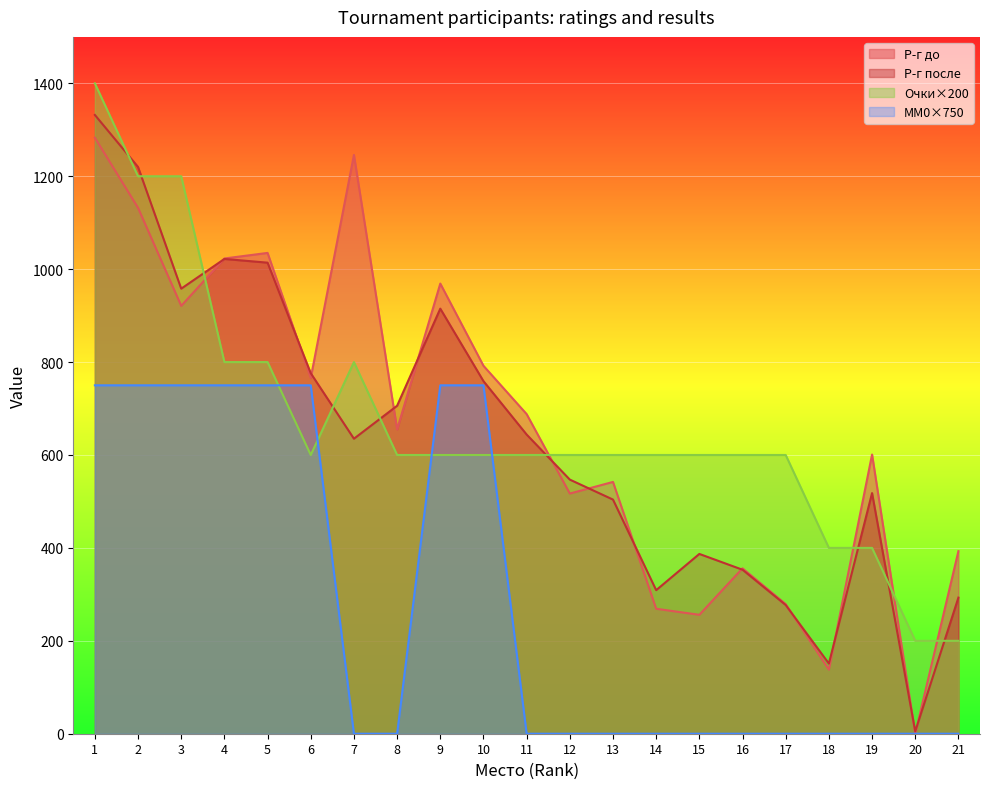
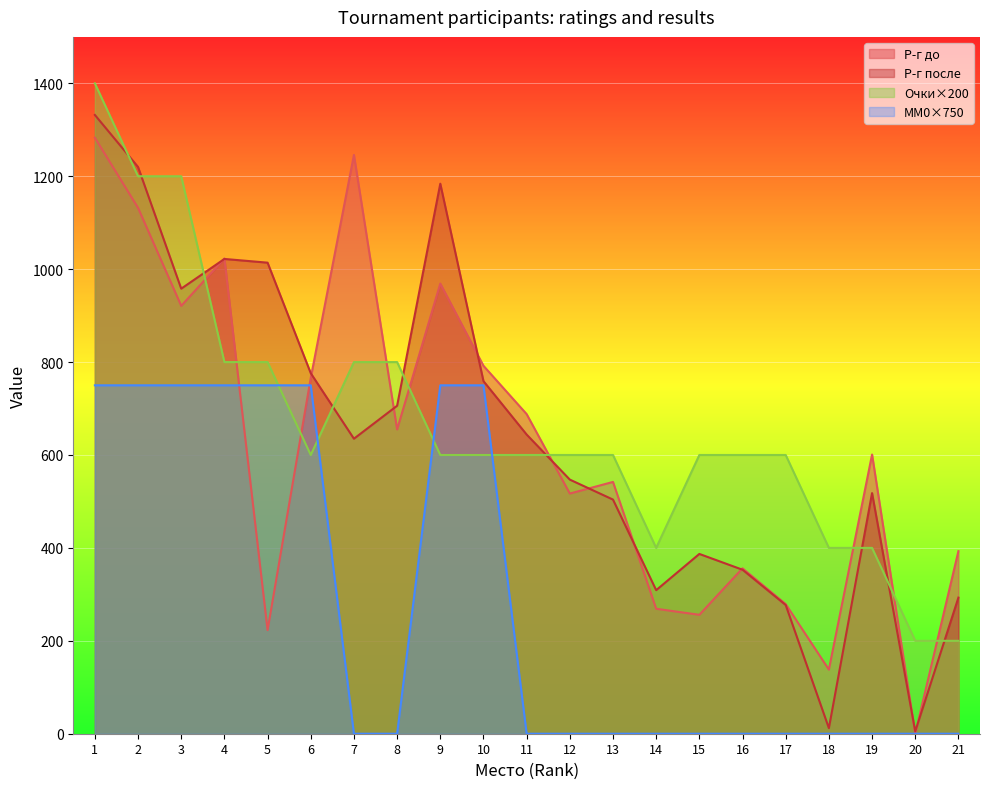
  {
    "Р-г до": {
      "1": 1280,
      "2": 1130,
      "3": 920,
-     "5": 1040,
+     "5": 220,
      "6": 770,
      "7": 1250,
      "8": 660,
      "9": 970,
      "10": 790,
      "11": 690,
      "12": 520,
      "13": 540,
      "14": 270,
      "15": 260,
      "18": 140,
      "19": 600,
      "21": 390
    },
    "Р-г после": {
      "1": 1330,
      "2": 1220,
      "3": 960,
      "5": 1010,
      "6": 780,
      "7": 640,
      "8": 710,
-     "9": 920,
+     "9": 1180,
      "10": 760,
      "11": 640,
      "12": 550,
      "13": 500,
      "14": 310,
      "15": 390,
-     "18": 150,
+     "18": 10,
      "19": 520,
      "21": 290
    },
    "Очки×200": {
      "1": 1400,
      "2": 1200,
      "3": 1200,
      "4": 800,
      "5": 800,
      "6": 600,
      "7": 800,
-     "8": 600,
+     "8": 800,
      "9": 600,
      "10": 600,
      "11": 600,
      "12": 600,
      "13": 600,
-     "14": 600,
+     "14": 400,
      "15": 600,
      "16": 600,
      "17": 600,
      "18": 400,
      "19": 400,
      "20": 200,
      "21": 200
    },
    "MM0×750": {
      "1": 750,
      "2": 750,
      "3": 750,
      "4": 750,
      "5": 750,
      "6": 750,
      "7": 0,
      "8": 0,
      "9": 750,
      "10": 750,
      "11": 0,
      "12": 0,
      "13": 0,
      "14": 0,
      "15": 0,
      "16": 0,
      "17": 0,
      "18": 0,
      "19": 0,
      "21": 0
    }
  }
